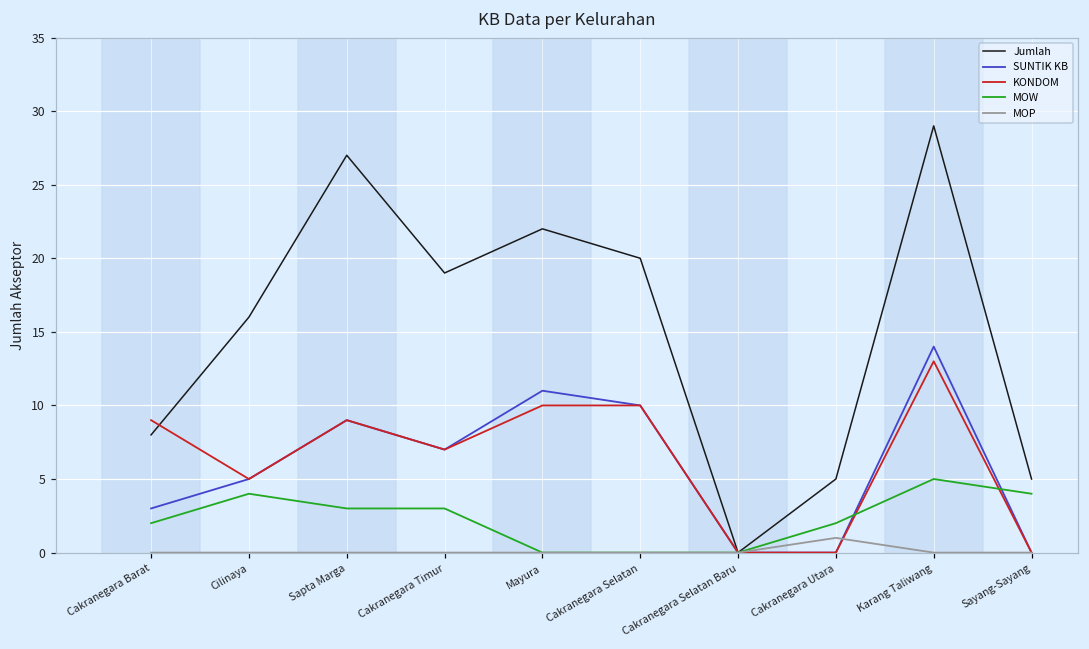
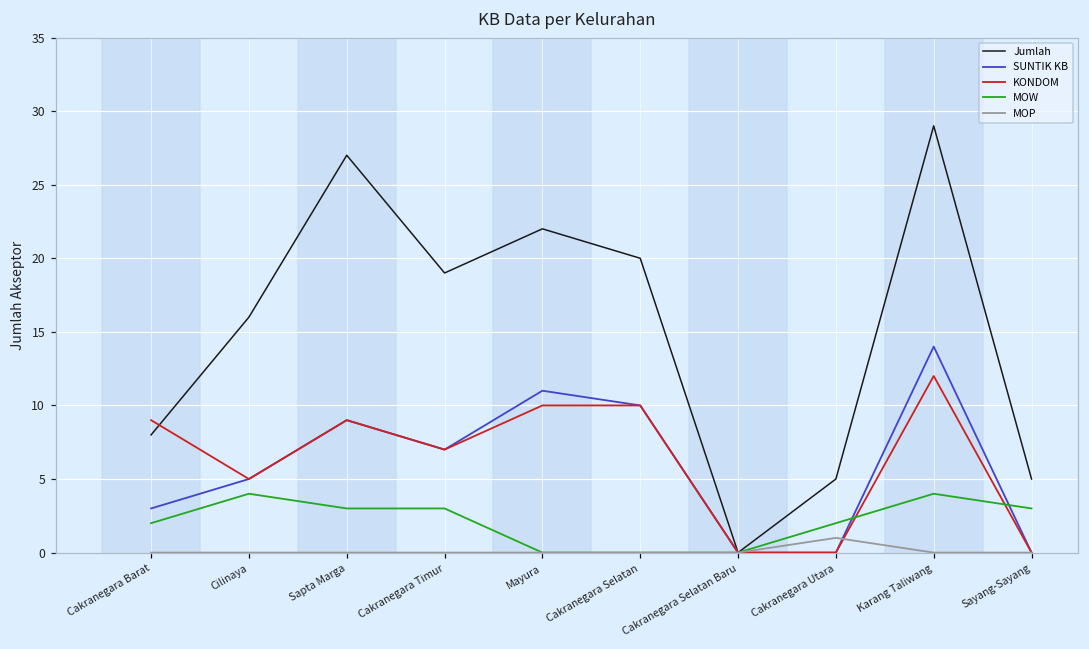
  {
    "Jumlah": {
      "Cakranegara Barat": 8,
      "Cilinaya": 16,
      "Sapta Marga": 27,
      "Cakranegara Timur": 19,
      "Mayura": 22,
      "Cakranegara Selatan": 20,
      "Cakranegara Utara": 5,
      "Karang Taliwang": 29,
      "Sayang-Sayang": 5
    },
    "SUNTIK KB": {
      "Cakranegara Barat": 3,
      "Mayura": 11,
      "Karang Taliwang": 14
    },
    "KONDOM": {
      "Cakranegara Barat": 9,
      "Mayura": 10,
-     "Karang Taliwang": 13
+     "Karang Taliwang": 12
    },
    "MOW": {
      "Cakranegara Barat": 2,
      "Cilinaya": 4,
      "Sapta Marga": 3,
      "Cakranegara Timur": 3,
      "Cakranegara Utara": 2,
-     "Karang Taliwang": 5,
-     "Sayang-Sayang": 4
+     "Karang Taliwang": 4,
+     "Sayang-Sayang": 3
    },
    "MOP": {
      "Cakranegara Barat": 0,
      "Cilinaya": 0,
      "Sapta Marga": 0,
      "Cakranegara Timur": 0,
      "Cakranegara Utara": 1,
      "Karang Taliwang": 0
    }
  }
